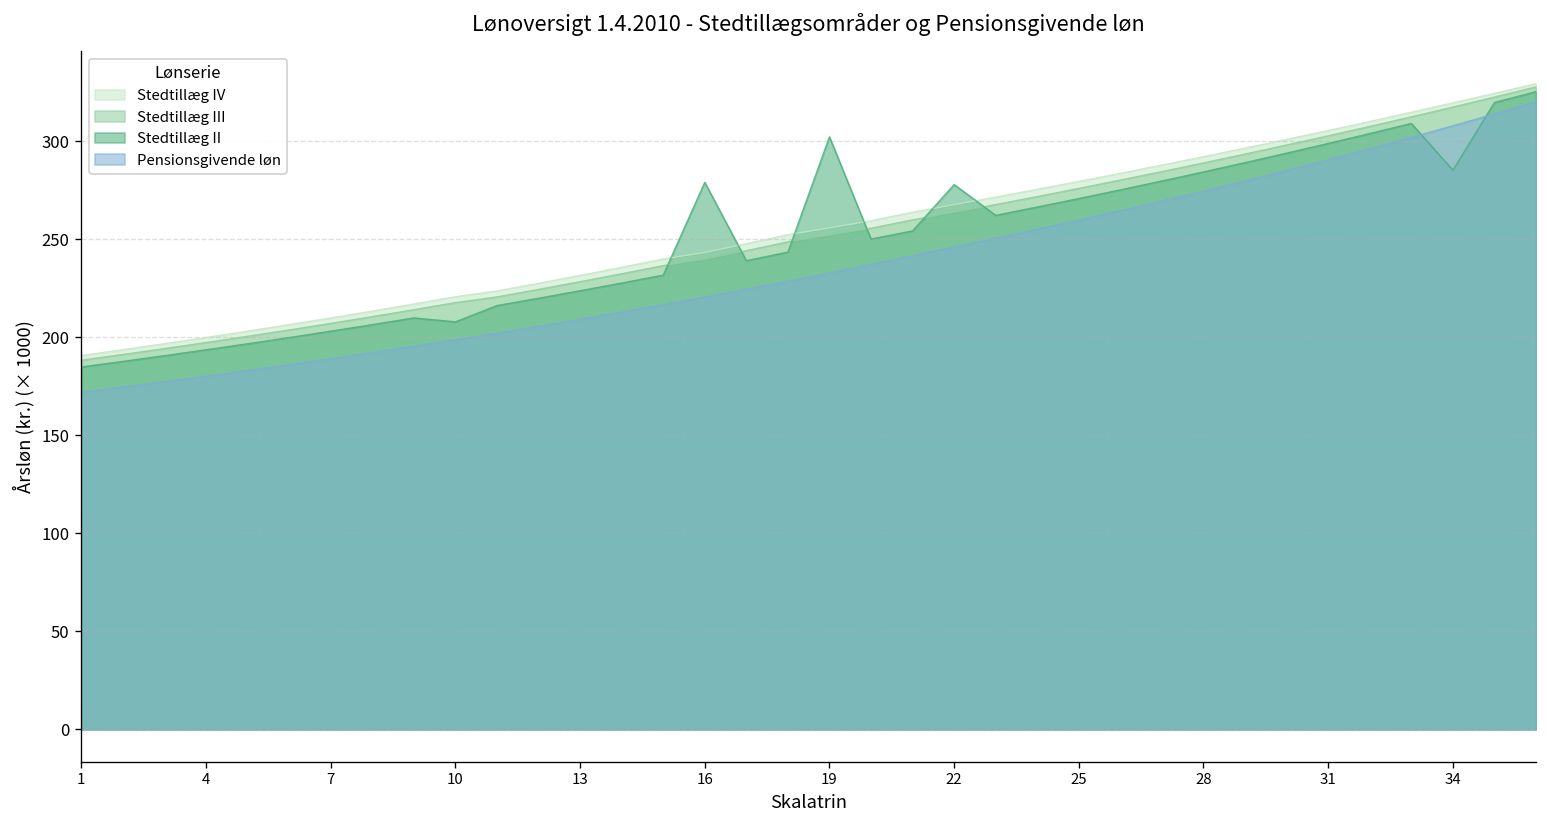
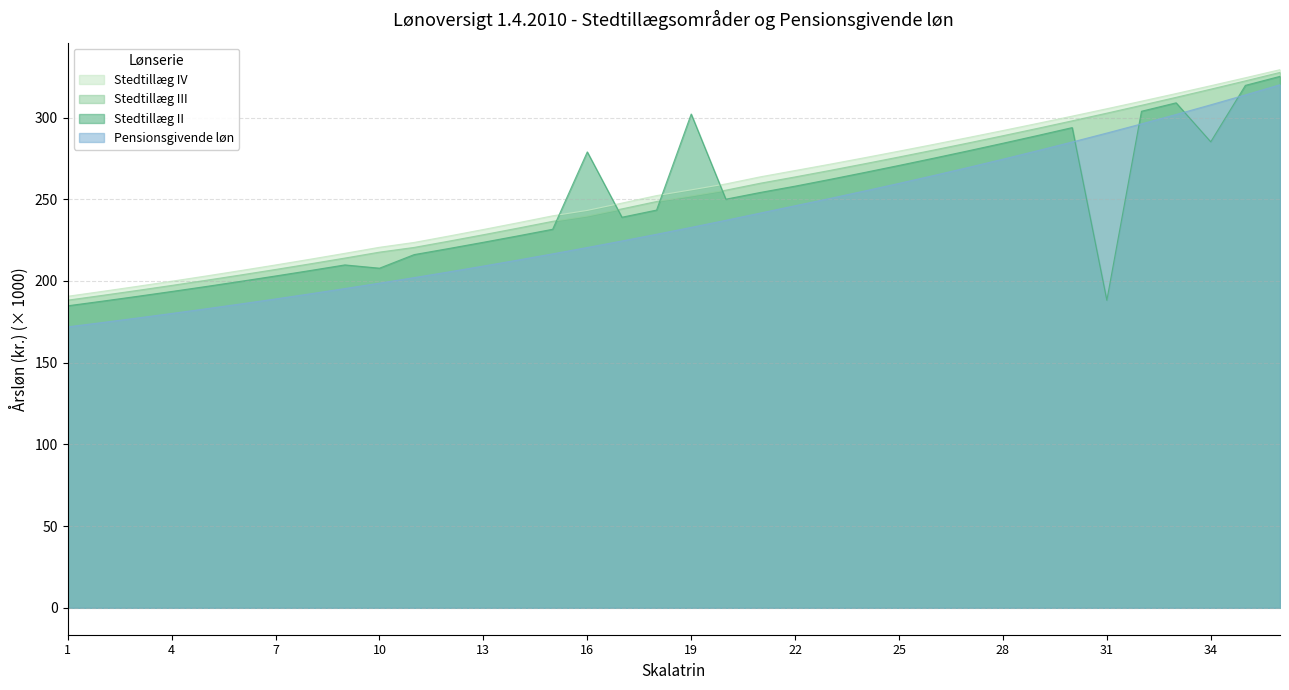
  {
    "Stedtillæg II": {
      "1": 185,
      "4": 194,
      "7": 203,
      "10": 208,
      "13": 224,
      "16": 279,
      "19": 302,
-     "22": 278,
+     "22": 258,
      "25": 271,
      "28": 284,
-     "31": 299,
+     "31": 188,
      "34": 285
    }
  }
